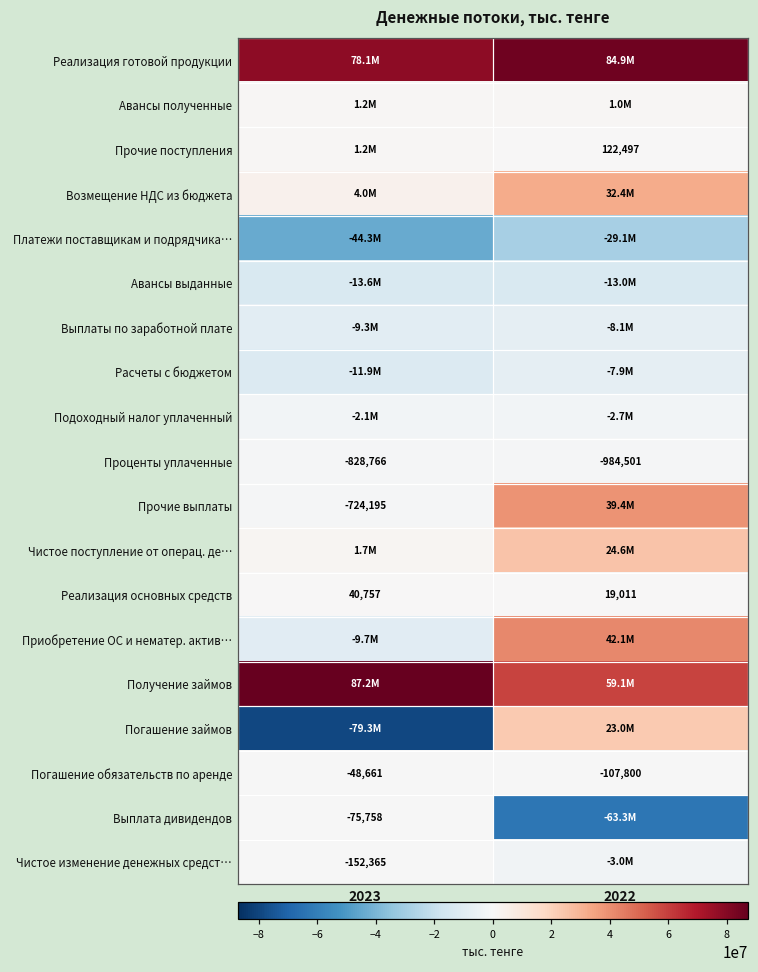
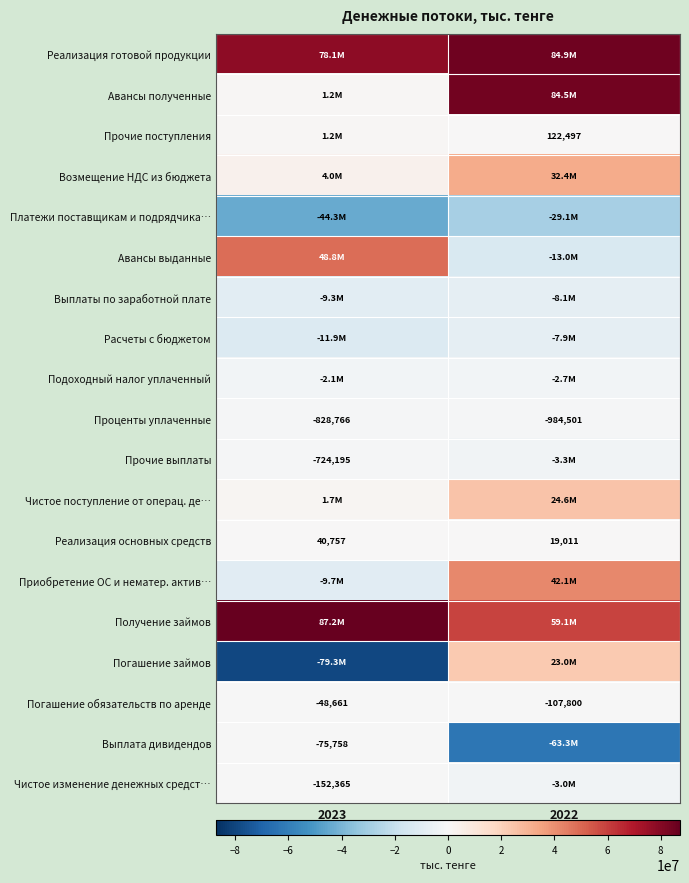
  {
    "Реализация готовой продукции": {
      "2023": "78.1M",
      "2022": "84.9M"
    },
    "Авансы полученные": {
      "2023": "1.2M",
-     "2022": "1.0M"
+     "2022": "84.5M"
    },
    "Прочие поступления": {
      "2023": "1.2M",
      "2022": "122,497"
    },
    "Возмещение НДС из бюджета": {
      "2023": "4.0M",
      "2022": "32.4M"
    },
    "Платежи поставщикам и подрядчика…": {
      "2023": "-44.3M",
      "2022": "-29.1M"
    },
    "Авансы выданные": {
-     "2023": "-13.6M",
+     "2023": "48.8M",
      "2022": "-13.0M"
    },
    "Выплаты по заработной плате": {
      "2023": "-9.3M",
      "2022": "-8.1M"
    },
    "Расчеты с бюджетом": {
      "2023": "-11.9M",
      "2022": "-7.9M"
    },
    "Подоходный налог уплаченный": {
      "2023": "-2.1M",
      "2022": "-2.7M"
    },
    "Проценты уплаченные": {
      "2023": "-828,766",
      "2022": "-984,501"
    },
    "Прочие выплаты": {
      "2023": "-724,195",
-     "2022": "39.4M"
+     "2022": "-3.3M"
    },
    "Чистое поступление от операц. де…": {
      "2023": "1.7M",
      "2022": "24.6M"
    },
    "Реализация основных средств": {
      "2023": "40,757",
      "2022": "19,011"
    },
    "Приобретение ОС и нематер. актив…": {
      "2023": "-9.7M",
      "2022": "42.1M"
    },
    "Получение займов": {
      "2023": "87.2M",
      "2022": "59.1M"
    },
    "Погашение займов": {
      "2023": "-79.3M",
      "2022": "23.0M"
    },
    "Погашение обязательств по аренде": {
      "2023": "-48,661",
      "2022": "-107,800"
    },
    "Выплата дивидендов": {
      "2023": "-75,758",
      "2022": "-63.3M"
    },
    "Чистое изменение денежных средст…": {
      "2023": "-152,365",
      "2022": "-3.0M"
    }
  }
